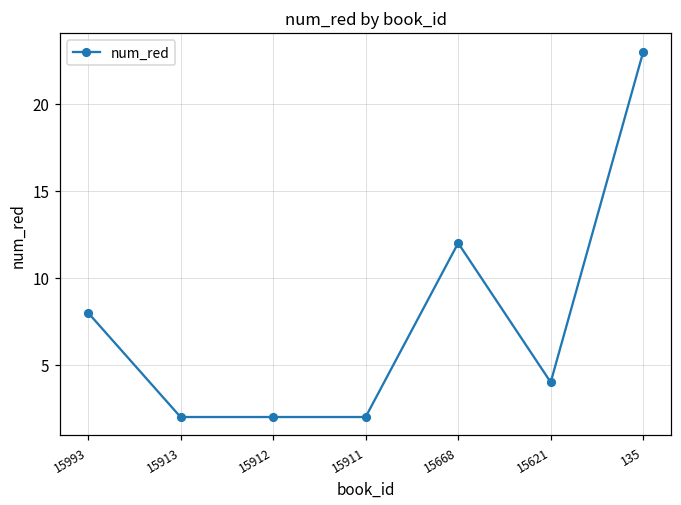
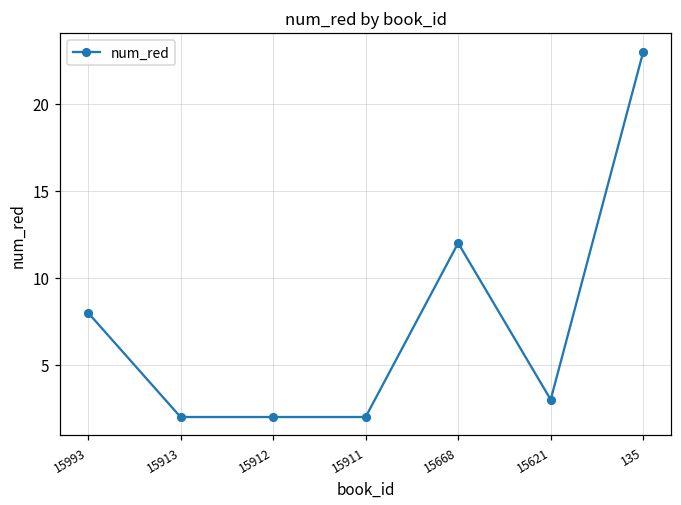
  {
    "15993": 8,
    "15913": 2,
    "15912": 2,
    "15911": 2,
    "15668": 12,
-   "15621": 4,
+   "15621": 3,
    "135": 23
  }
